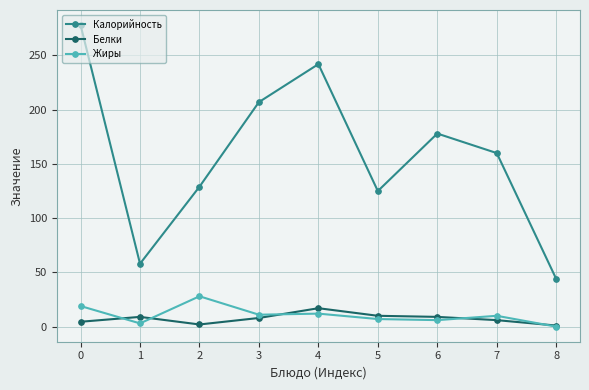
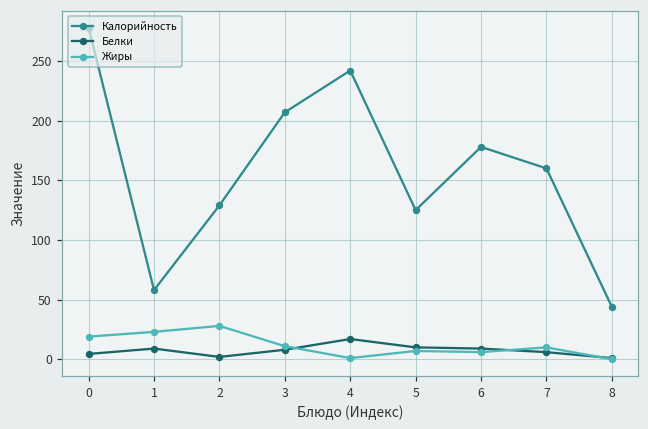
  {
    "Жиры": {
      "0": 19,
-     "1": 3,
+     "1": 23,
      "2": 28,
      "3": 11,
-     "4": 12,
+     "4": 1,
      "5": 7,
      "6": 6,
      "7": 10
    }
  }
